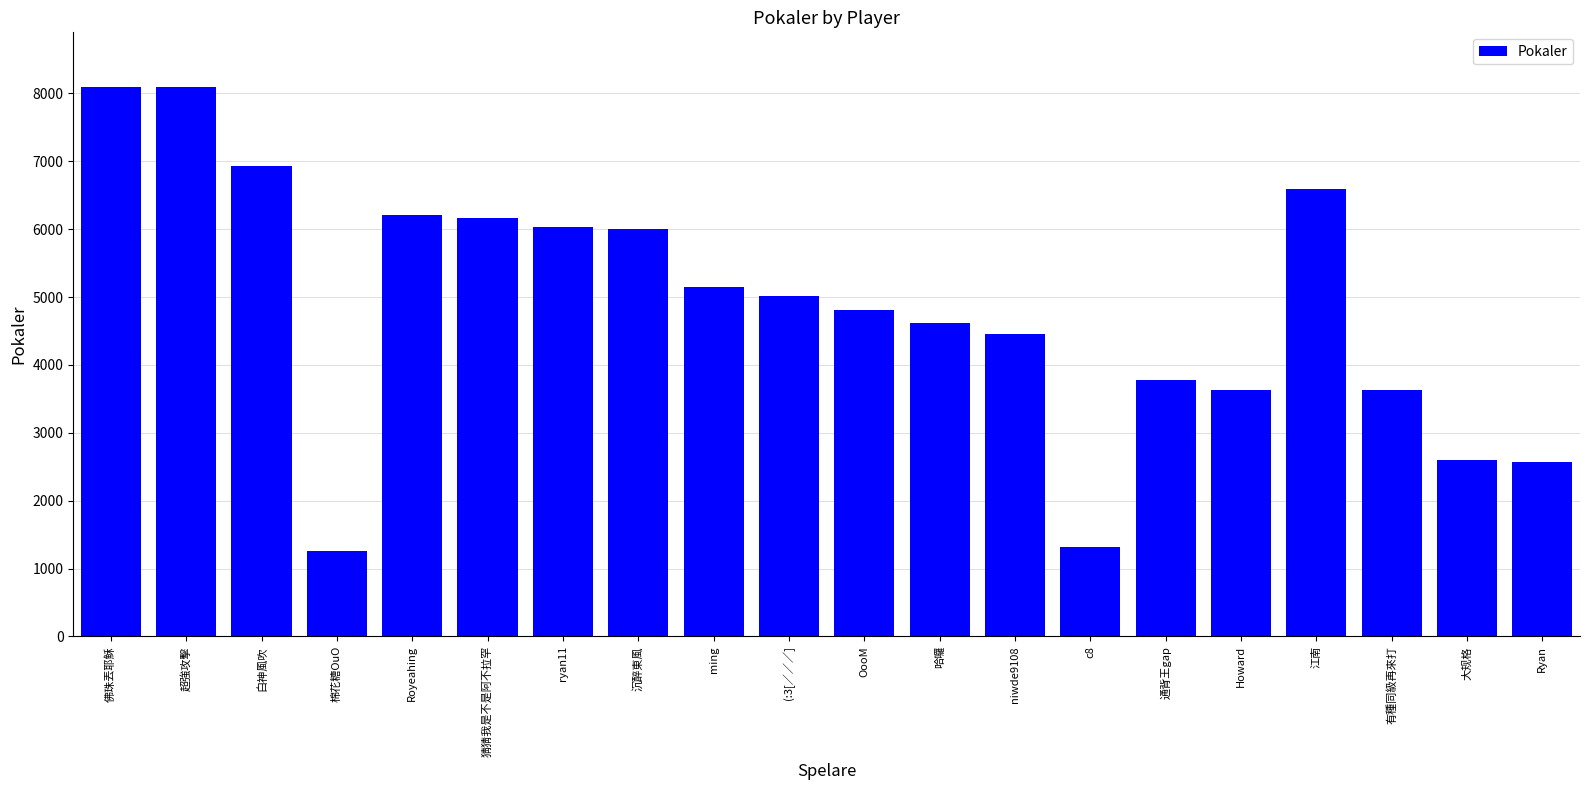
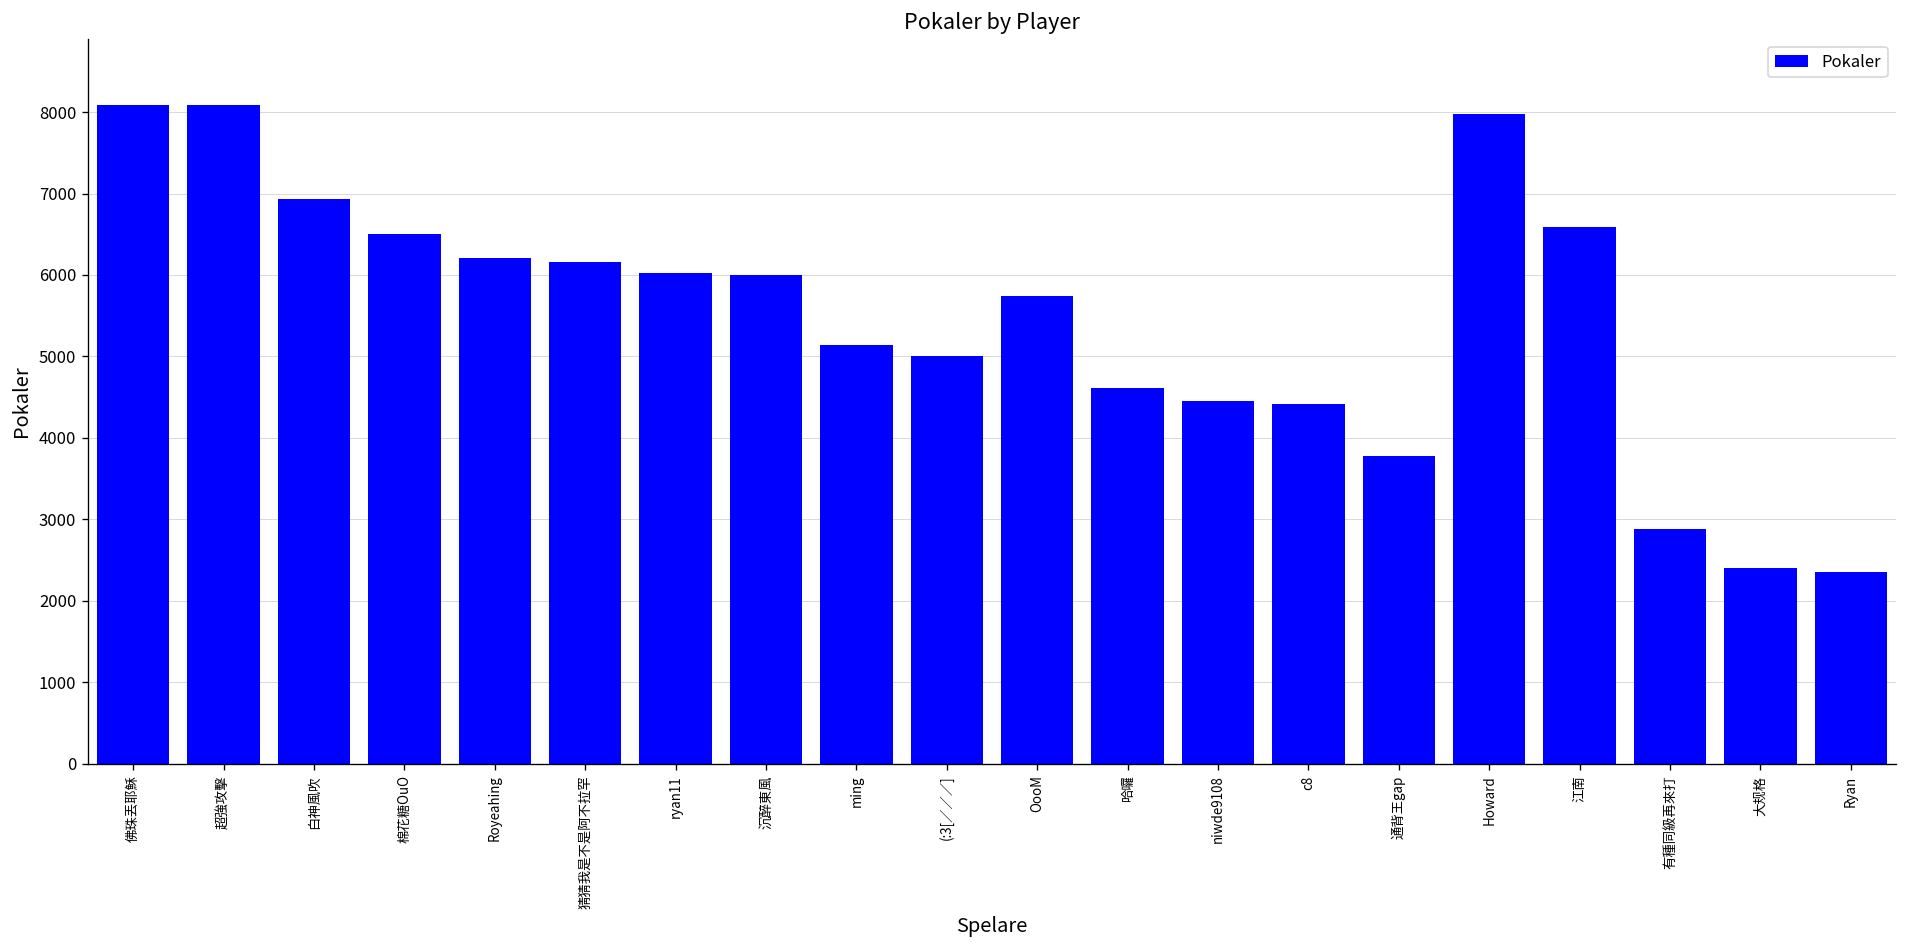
  {
    "佛珠丟耶穌": 8100,
    "超強攻擊": 8100,
    "白神風吹": 6900,
-   "棉花糖OuO": 1300,
+   "棉花糖OuO": 6500,
    "Royeahing": 6200,
    "猜猜我是不是阿不拉罕": 6200,
    "ryan11": 6000,
    "沉醉東風": 6000,
    "ming": 5100,
    "(:3[／／／]": 5000,
-   "OooM": 4800,
+   "OooM": 5700,
    "哈囉": 4600,
    "niwde9108": 4400,
-   "c8": 1300,
+   "c8": 4400,
    "通背王gap": 3800,
-   "Howard": 3600,
+   "Howard": 8000,
    "江南": 6600,
-   "有種同級再來打": 3600,
-   "大规格": 2600,
-   "Ryan": 2600
+   "有種同級再來打": 2900,
+   "大规格": 2400,
+   "Ryan": 2400
  }
